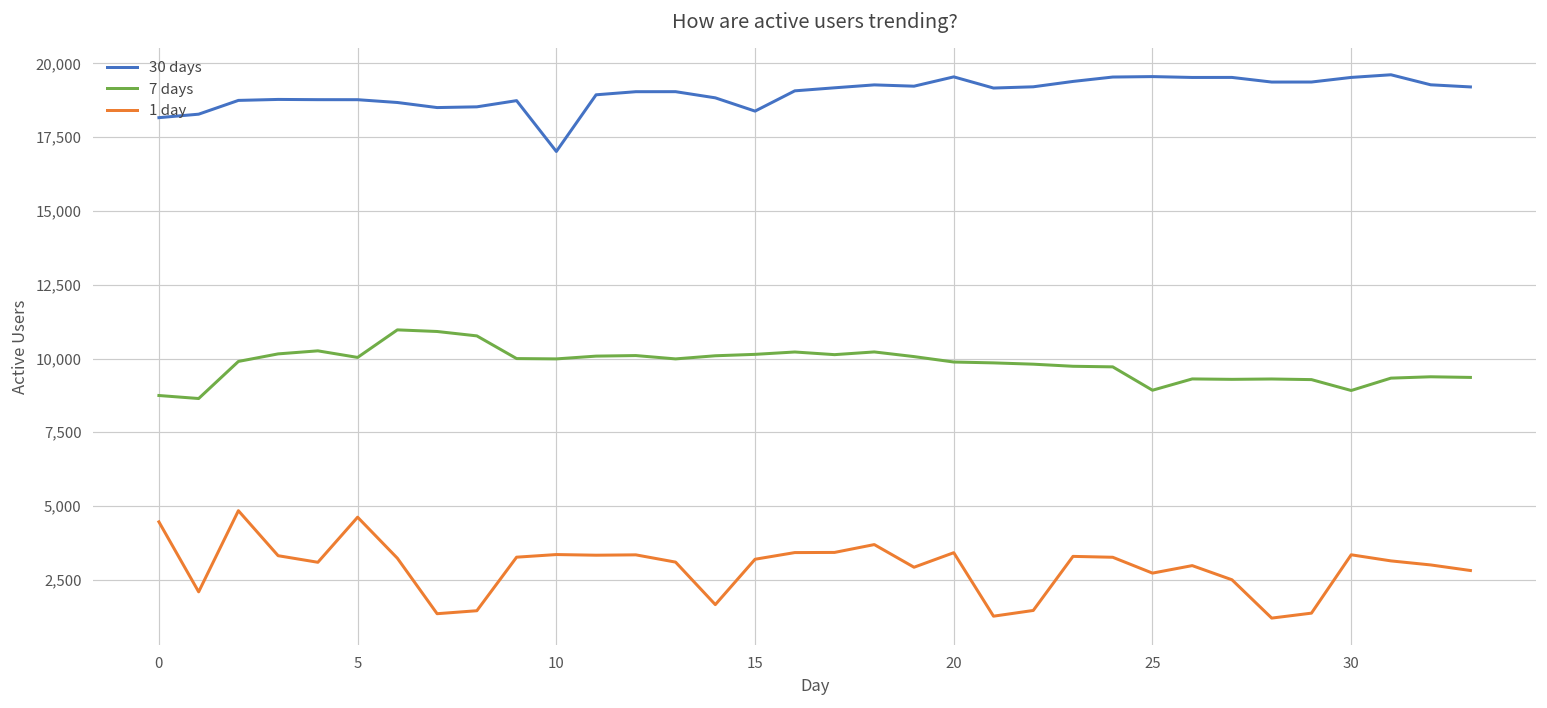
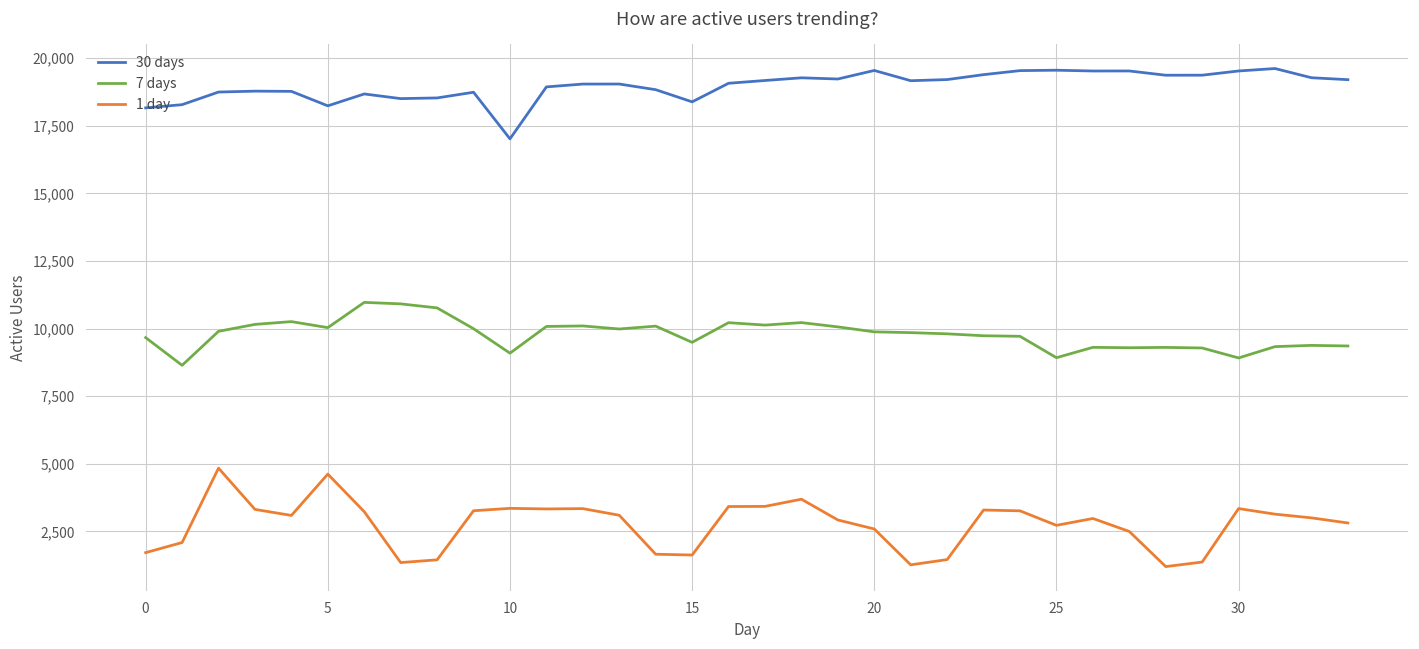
  {
    "30 days": {
      "0": "18,200",
-     "5": "18,800",
+     "5": "18,200",
      "10": "17,000",
      "15": "18,400",
      "20": "19,500",
      "25": "19,600",
      "30": "19,500"
    },
    "7 days": {
-     "0": "8,700",
+     "0": "9,700",
      "5": "10,000",
-     "10": "10,000",
-     "15": "10,100",
+     "10": "9,100",
+     "15": "9,500",
      "20": "9,900",
      "25": "8,900",
      "30": "8,900"
    },
    "1 day": {
-     "0": "4,500",
+     "0": "1,700",
      "5": "4,600",
      "10": "3,400",
-     "15": "3,200",
-     "20": "3,400",
+     "15": "1,600",
+     "20": "2,600",
      "25": "2,700",
      "30": "3,300"
    }
  }
